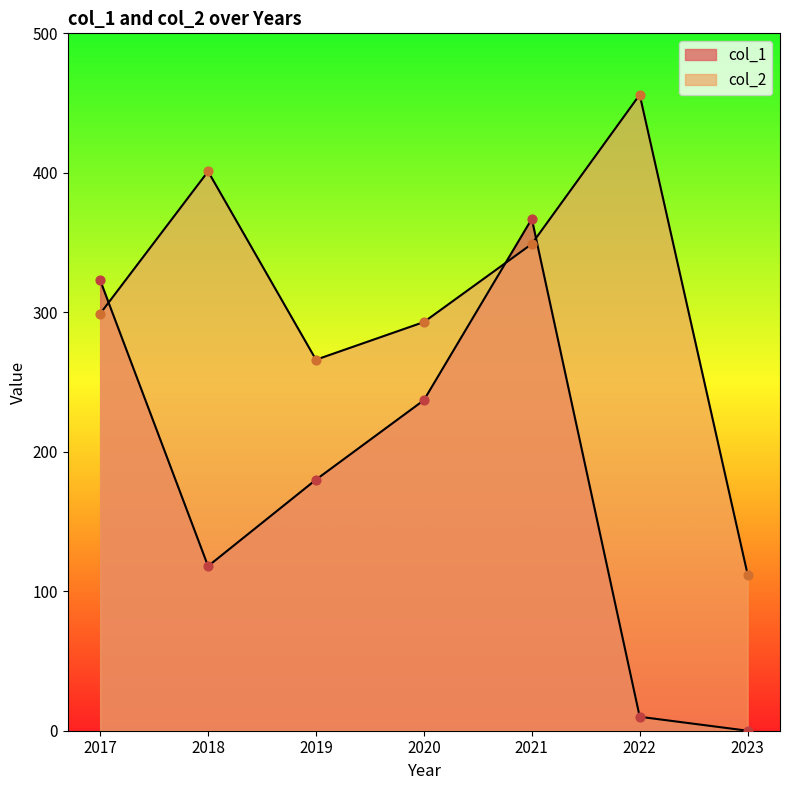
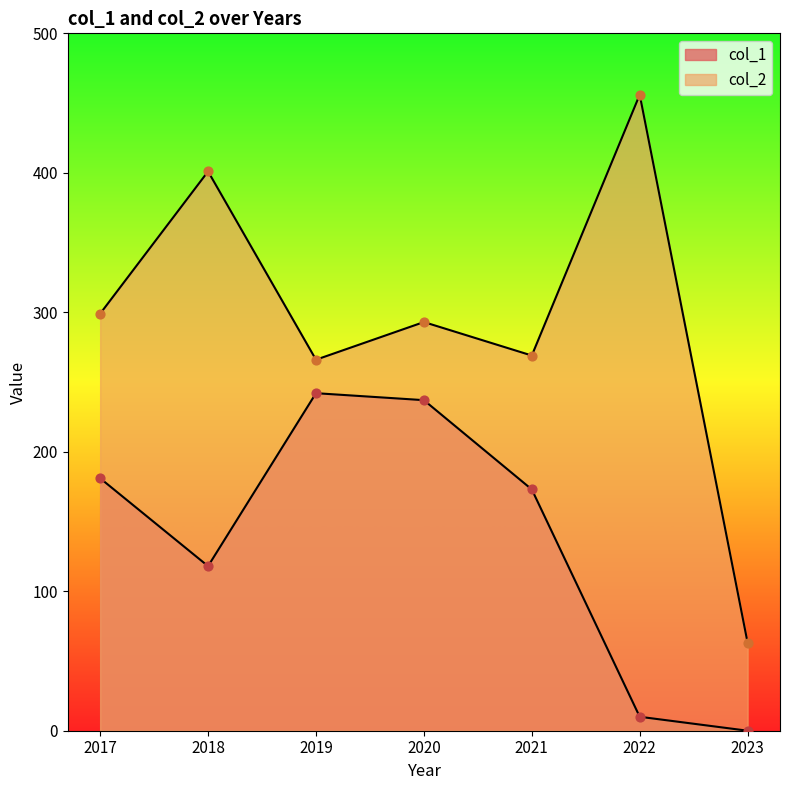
  {
    "col_1": {
-     "2017": 323,
+     "2017": 181,
      "2018": 118,
-     "2019": 180,
+     "2019": 242,
      "2020": 237,
-     "2021": 367,
+     "2021": 173,
      "2022": 10,
      "2023": 0
    },
    "col_2": {
      "2017": 299,
      "2018": 401,
      "2019": 266,
      "2020": 293,
-     "2021": 349,
+     "2021": 269,
      "2022": 456,
-     "2023": 112
+     "2023": 63
    }
  }
